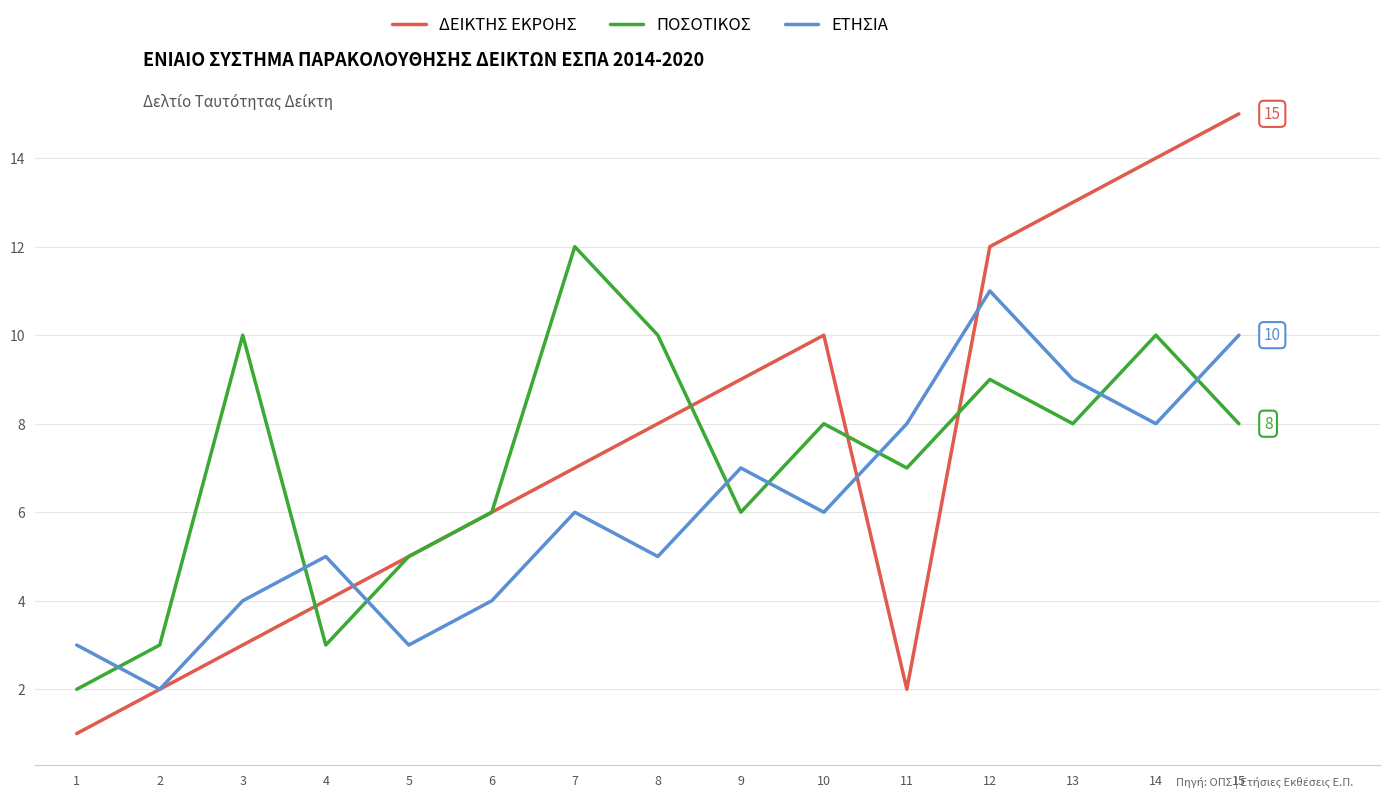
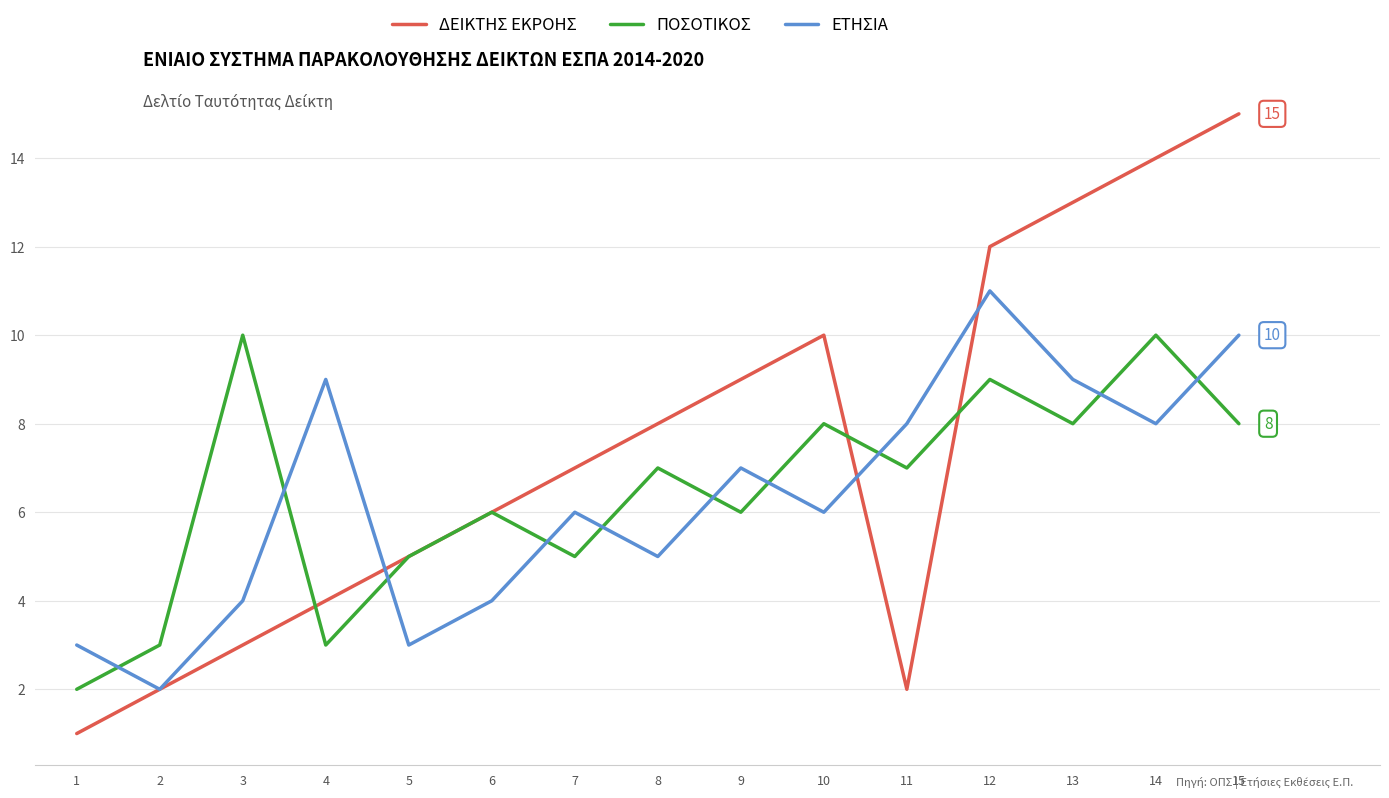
  {
    "ΔΕΙΚΤΗΣ ΕΚΡΟΗΣ": {
      "1": 1,
      "3": 3,
      "4": 4,
      "7": 7,
      "8": 8,
      "9": 9,
      "10": 10,
      "11": 2,
      "12": 12,
      "13": 13,
      "14": 14
    },
    "ΠΟΣΟΤΙΚΟΣ": {
      "1": 2,
      "2": 3,
      "3": 10,
      "4": 3,
-     "7": 12,
-     "8": 10,
+     "7": 5,
+     "8": 7,
      "9": 6,
      "10": 8,
      "11": 7,
      "12": 9,
      "13": 8,
      "14": 10
    },
    "ΕΤΗΣΙΑ": {
      "1": 3,
      "3": 4,
-     "4": 5,
+     "4": 9,
      "5": 3,
      "6": 4,
      "7": 6,
      "8": 5,
      "9": 7,
      "10": 6,
      "11": 8,
      "12": 11,
      "13": 9,
      "14": 8
    }
  }
